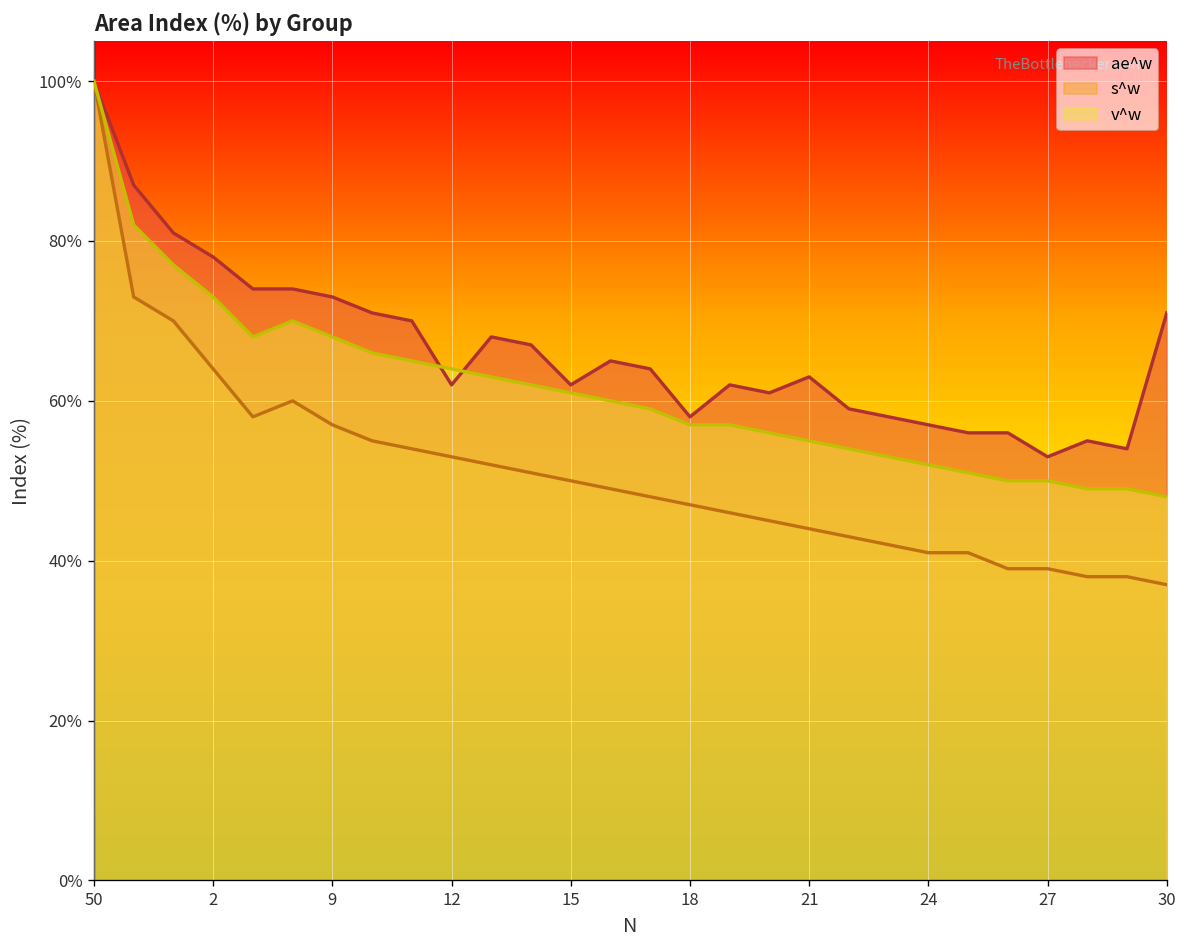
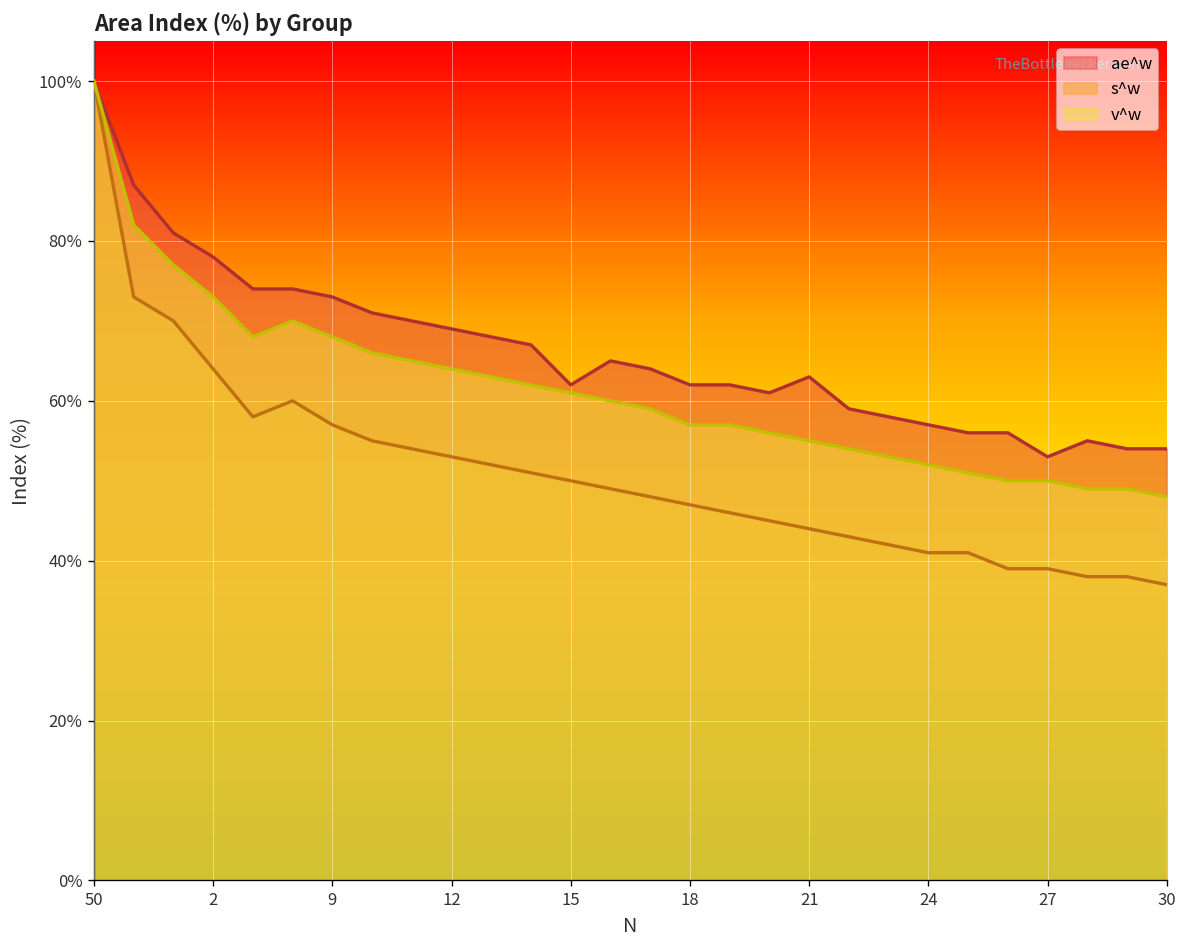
  {
    "ae^w": {
      "9": "73%",
-     "12": "62%",
+     "12": "69%",
      "15": "62%",
-     "18": "58%",
+     "18": "62%",
      "21": "63%",
      "24": "57%",
      "27": "53%",
-     "30": "71%"
+     "30": "54%"
    }
  }
